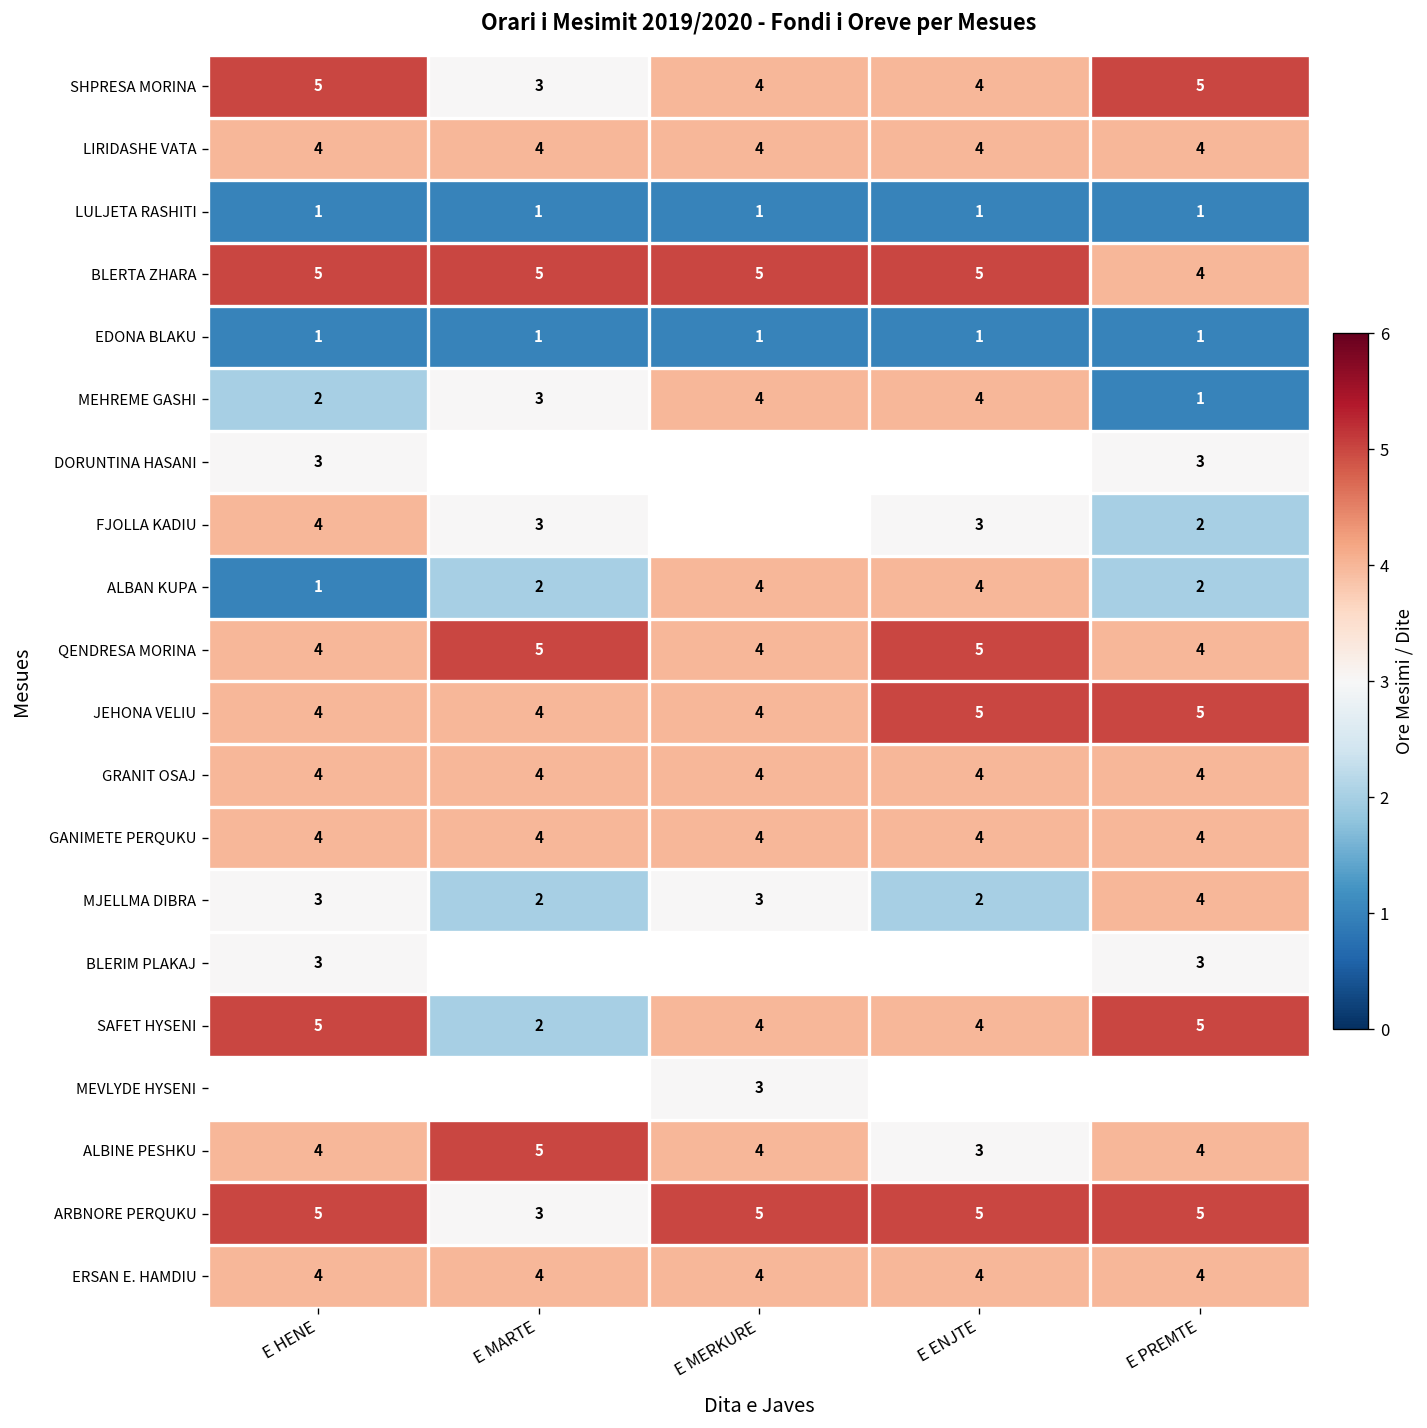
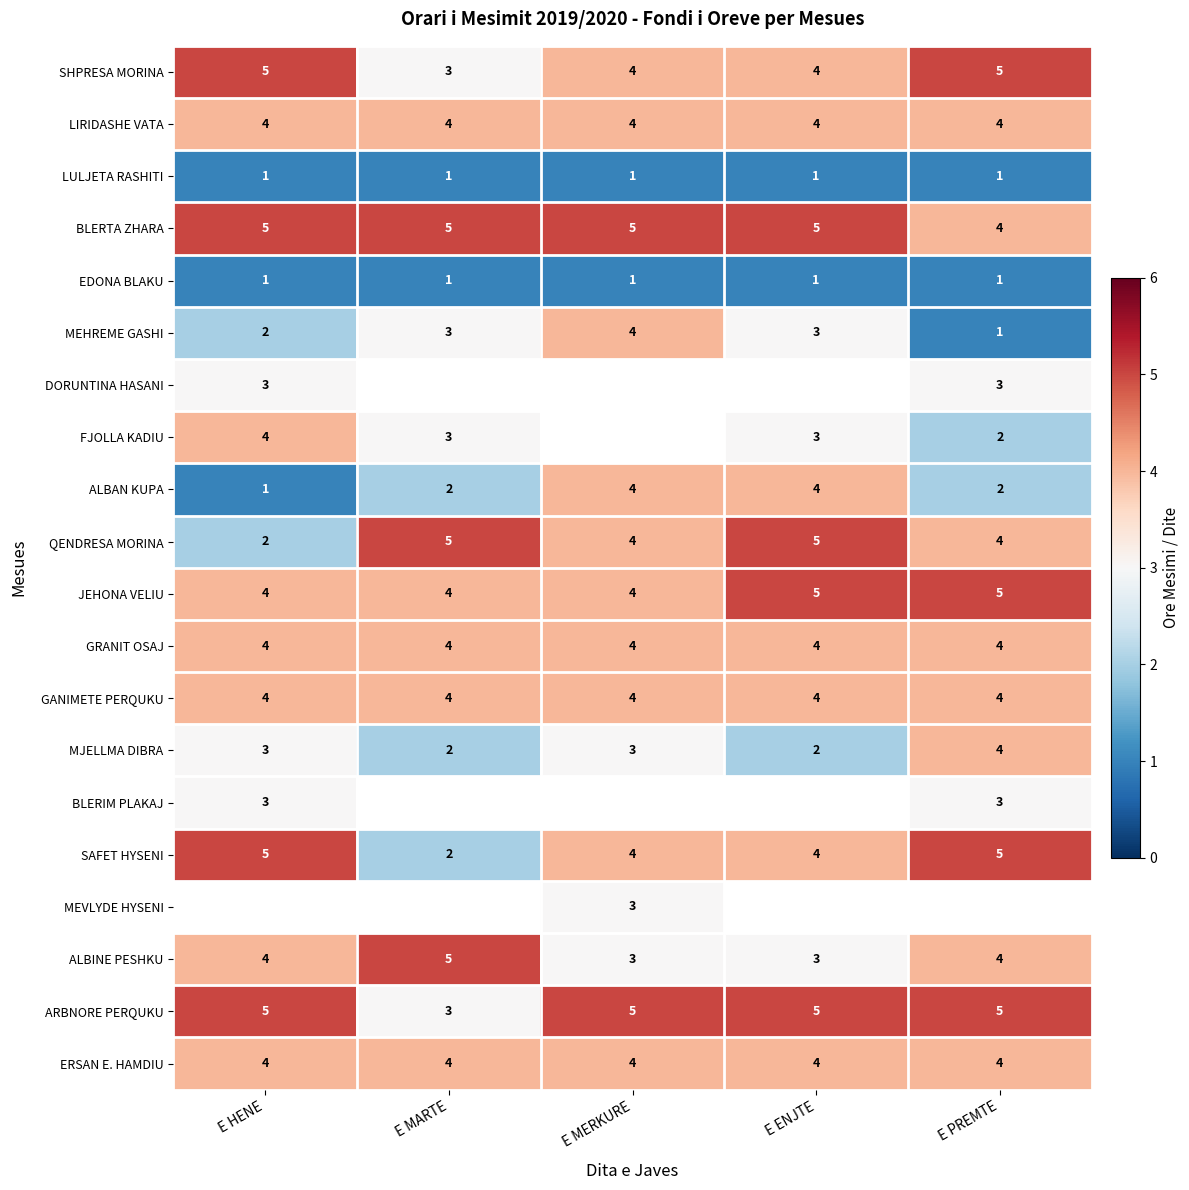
  {
    "SHPRESA MORINA": {
      "E HENE": 5,
      "E MARTE": 3,
      "E MERKURE": 4,
      "E ENJTE": 4,
      "E PREMTE": 5
    },
    "LIRIDASHE VATA": {
      "E HENE": 4,
      "E MARTE": 4,
      "E MERKURE": 4,
      "E ENJTE": 4,
      "E PREMTE": 4
    },
    "LULJETA RASHITI": {
      "E HENE": 1,
      "E MARTE": 1,
      "E MERKURE": 1,
      "E ENJTE": 1,
      "E PREMTE": 1
    },
    "BLERTA ZHARA": {
      "E HENE": 5,
      "E MARTE": 5,
      "E MERKURE": 5,
      "E ENJTE": 5,
      "E PREMTE": 4
    },
    "EDONA BLAKU": {
      "E HENE": 1,
      "E MARTE": 1,
      "E MERKURE": 1,
      "E ENJTE": 1,
      "E PREMTE": 1
    },
    "MEHREME GASHI": {
      "E HENE": 2,
      "E MARTE": 3,
      "E MERKURE": 4,
-     "E ENJTE": 4,
+     "E ENJTE": 3,
      "E PREMTE": 1
    },
    "DORUNTINA HASANI": {
      "E HENE": 3,
      "E PREMTE": 3
    },
    "FJOLLA KADIU": {
      "E HENE": 4,
      "E MARTE": 3,
      "E ENJTE": 3,
      "E PREMTE": 2
    },
    "ALBAN KUPA": {
      "E HENE": 1,
      "E MARTE": 2,
      "E MERKURE": 4,
      "E ENJTE": 4,
      "E PREMTE": 2
    },
    "QENDRESA MORINA": {
-     "E HENE": 4,
+     "E HENE": 2,
      "E MARTE": 5,
      "E MERKURE": 4,
      "E ENJTE": 5,
      "E PREMTE": 4
    },
    "JEHONA VELIU": {
      "E HENE": 4,
      "E MARTE": 4,
      "E MERKURE": 4,
      "E ENJTE": 5,
      "E PREMTE": 5
    },
    "GRANIT OSAJ": {
      "E HENE": 4,
      "E MARTE": 4,
      "E MERKURE": 4,
      "E ENJTE": 4,
      "E PREMTE": 4
    },
    "GANIMETE PERQUKU": {
      "E HENE": 4,
      "E MARTE": 4,
      "E MERKURE": 4,
      "E ENJTE": 4,
      "E PREMTE": 4
    },
    "MJELLMA DIBRA": {
      "E HENE": 3,
      "E MARTE": 2,
      "E MERKURE": 3,
      "E ENJTE": 2,
      "E PREMTE": 4
    },
    "BLERIM PLAKAJ": {
      "E HENE": 3,
      "E PREMTE": 3
    },
    "SAFET HYSENI": {
      "E HENE": 5,
      "E MARTE": 2,
      "E MERKURE": 4,
      "E ENJTE": 4,
      "E PREMTE": 5
    },
    "MEVLYDE HYSENI": {
      "E MERKURE": 3
    },
    "ALBINE PESHKU": {
      "E HENE": 4,
      "E MARTE": 5,
-     "E MERKURE": 4,
+     "E MERKURE": 3,
      "E ENJTE": 3,
      "E PREMTE": 4
    },
    "ARBNORE PERQUKU": {
      "E HENE": 5,
      "E MARTE": 3,
      "E MERKURE": 5,
      "E ENJTE": 5,
      "E PREMTE": 5
    },
    "ERSAN E. HAMDIU": {
      "E HENE": 4,
      "E MARTE": 4,
      "E MERKURE": 4,
      "E ENJTE": 4,
      "E PREMTE": 4
    }
  }
